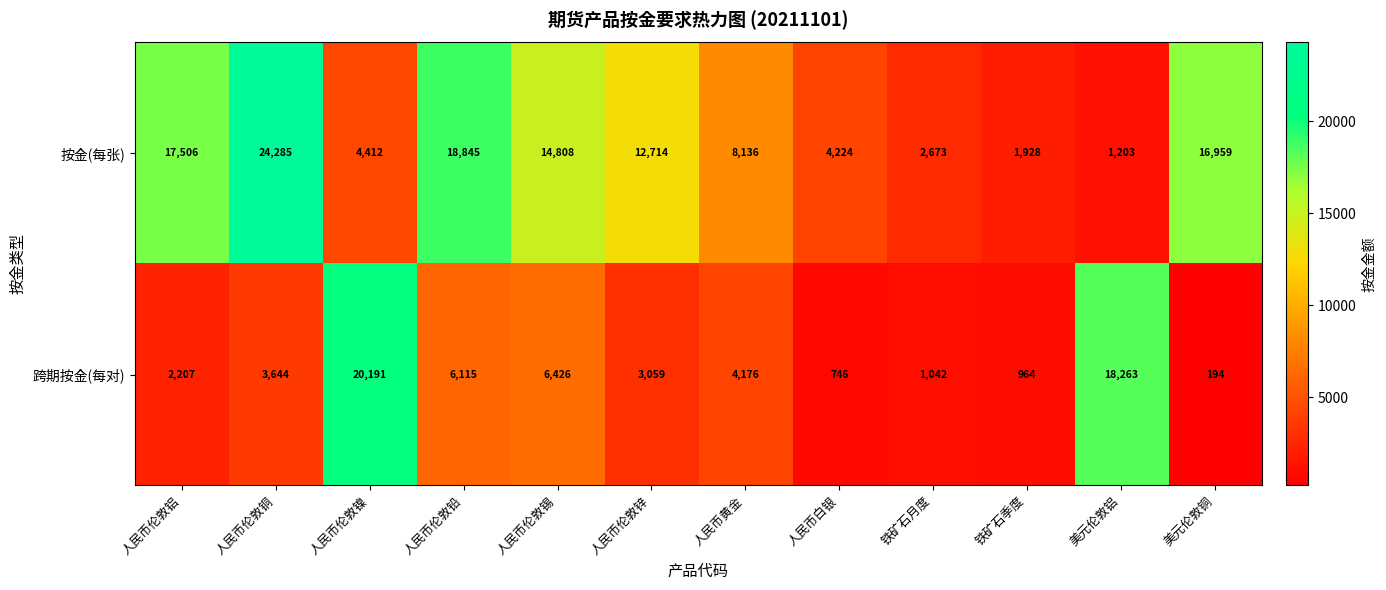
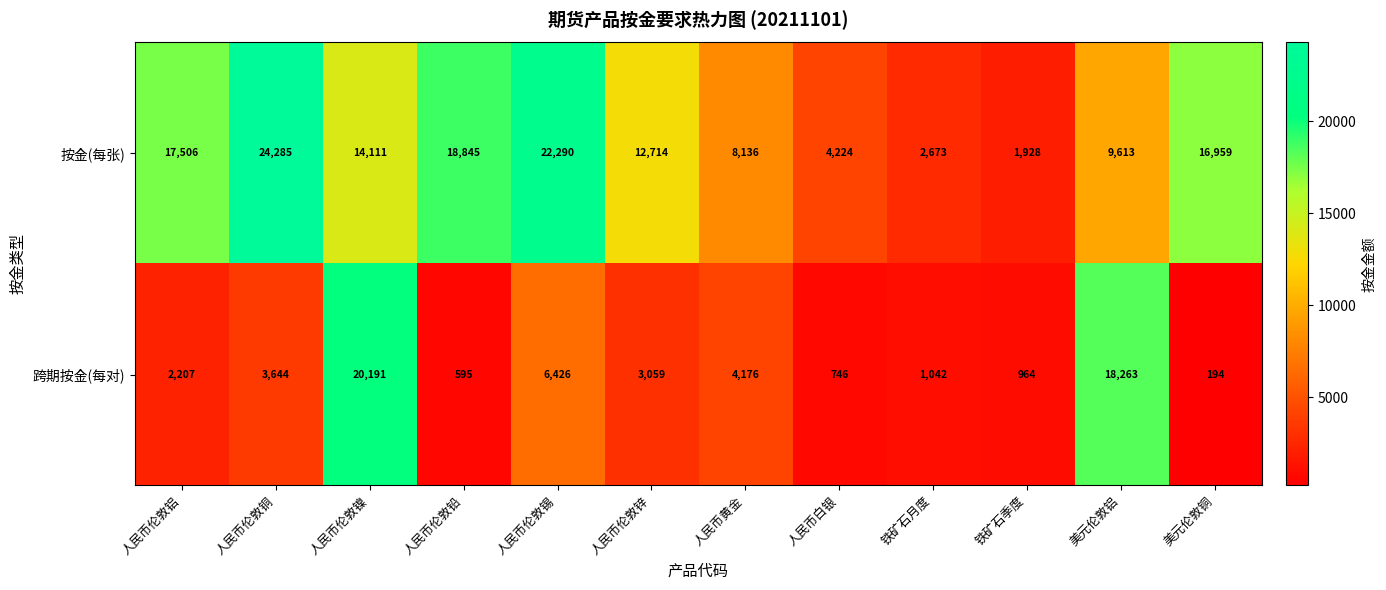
  {
    "按金(每张)": {
      "人民币伦敦铝": "17,506",
      "人民币伦敦铜": "24,285",
-     "人民币伦敦镍": "4,412",
+     "人民币伦敦镍": "14,111",
      "人民币伦敦铅": "18,845",
-     "人民币伦敦锡": "14,808",
+     "人民币伦敦锡": "22,290",
      "人民币伦敦锌": "12,714",
      "人民币黄金": "8,136",
      "人民币白银": "4,224",
      "铁矿石月度": "2,673",
      "铁矿石季度": "1,928",
-     "美元伦敦铝": "1,203",
+     "美元伦敦铝": "9,613",
      "美元伦敦铜": "16,959"
    },
    "跨期按金(每对)": {
      "人民币伦敦铝": "2,207",
      "人民币伦敦铜": "3,644",
      "人民币伦敦镍": "20,191",
-     "人民币伦敦铅": "6,115",
+     "人民币伦敦铅": "595",
      "人民币伦敦锡": "6,426",
      "人民币伦敦锌": "3,059",
      "人民币黄金": "4,176",
      "人民币白银": "746",
      "铁矿石月度": "1,042",
      "铁矿石季度": "964",
      "美元伦敦铝": "18,263",
      "美元伦敦铜": "194"
    }
  }
